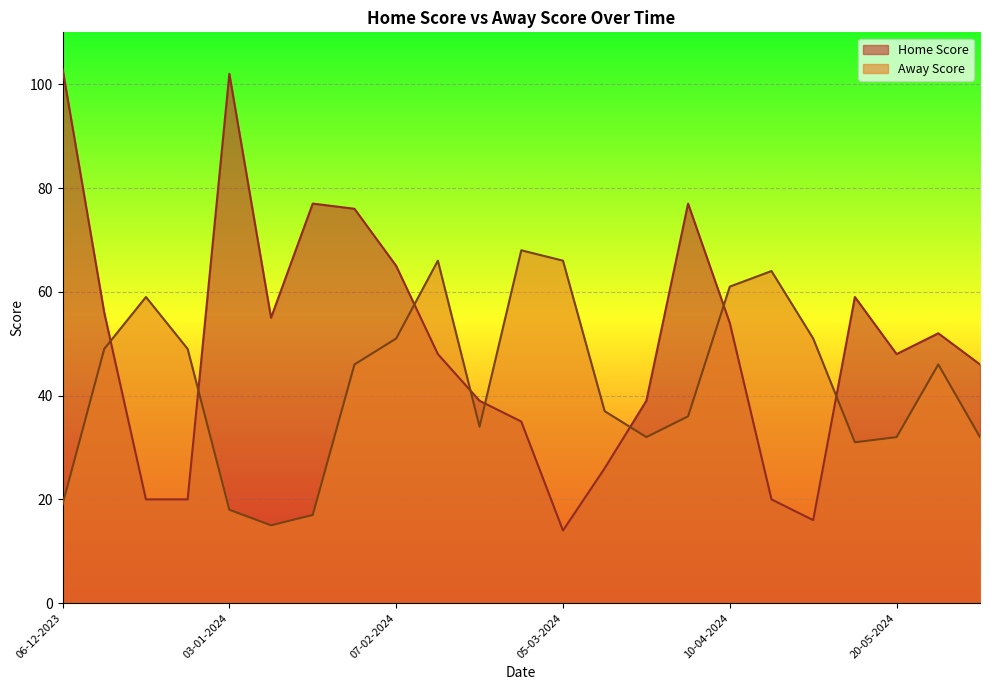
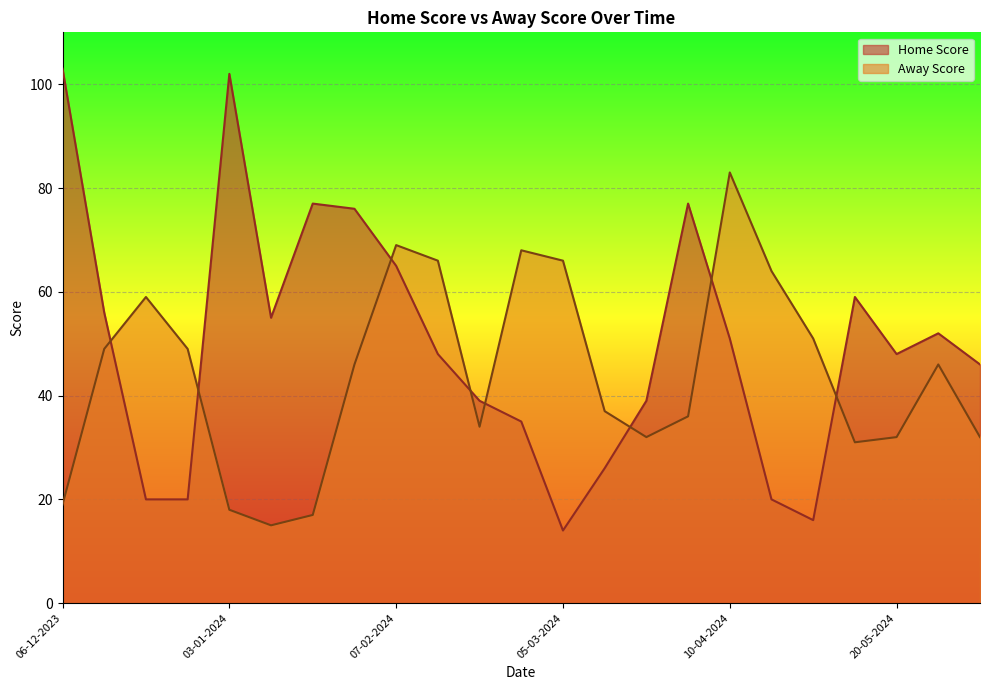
  {
    "Home Score": {
      "06-12-2023": 103,
      "03-01-2024": 102,
      "07-02-2024": 65,
-     "10-04-2024": 54,
+     "10-04-2024": 51,
      "20-05-2024": 48
    },
    "Away Score": {
      "06-12-2023": 19,
      "03-01-2024": 18,
-     "07-02-2024": 51,
-     "10-04-2024": 61,
+     "07-02-2024": 69,
+     "10-04-2024": 83,
      "20-05-2024": 32
    }
  }
